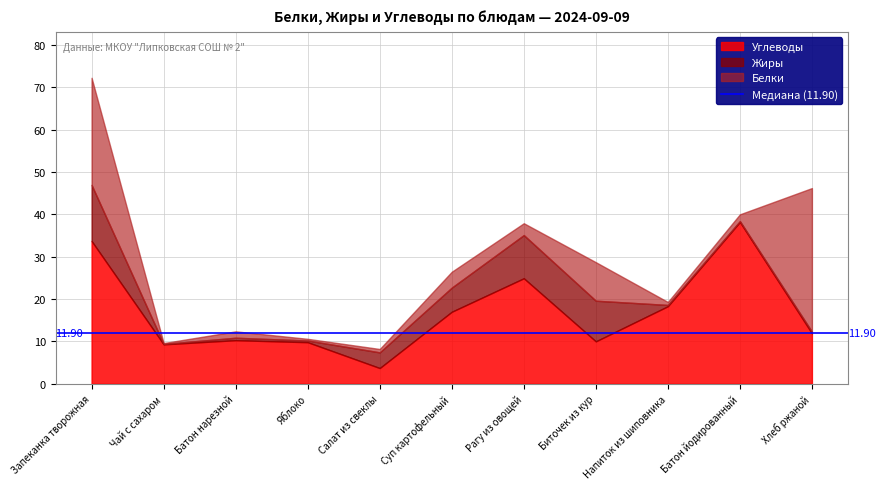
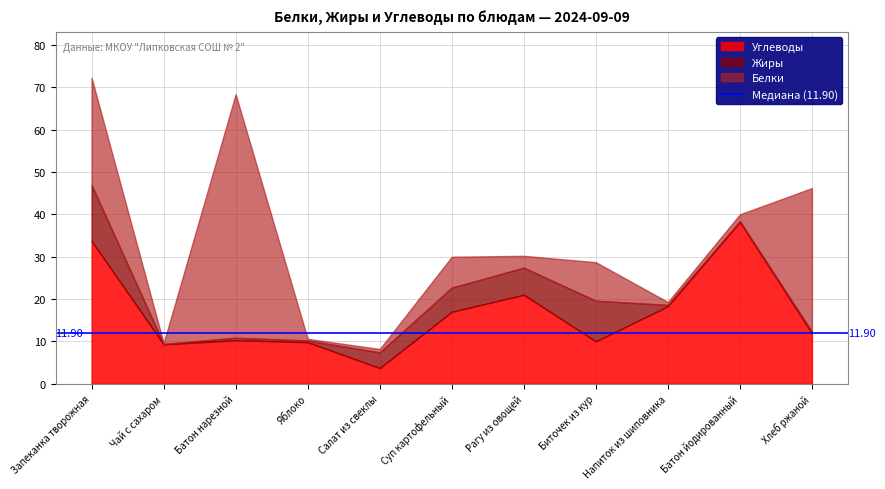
  {
    "Углеводы": {
      "Запеканка творожная": 34,
      "Салат из свеклы": 4,
      "Суп картофельный": 17,
-     "Рагу из овощей": 25,
+     "Рагу из овощей": 21,
      "Биточек из кур": 10
    },
    "Жиры": {
      "Запеканка творожная": 13,
      "Салат из свеклы": 4,
      "Суп картофельный": 6,
-     "Рагу из овощей": 10,
+     "Рагу из овощей": 6,
      "Биточек из кур": 10
    },
    "Белки": {
      "Запеканка творожная": 25,
-     "Батон нарезной": 2,
+     "Батон нарезной": 58,
      "Салат из свеклы": 1,
-     "Суп картофельный": 4,
+     "Суп картофельный": 7,
      "Рагу из овощей": 3,
      "Биточек из кур": 9,
      "Напиток из шиповника": 1,
      "Батон йодированный": 2,
      "Хлеб ржаной": 34
    }
  }
